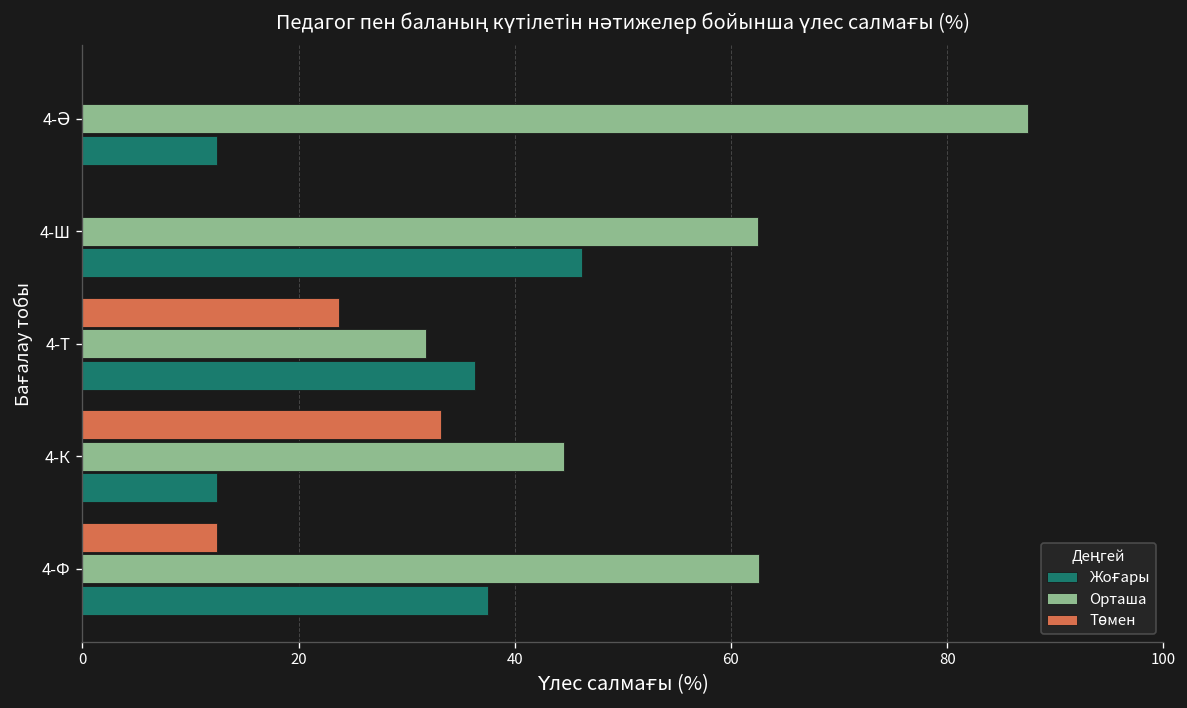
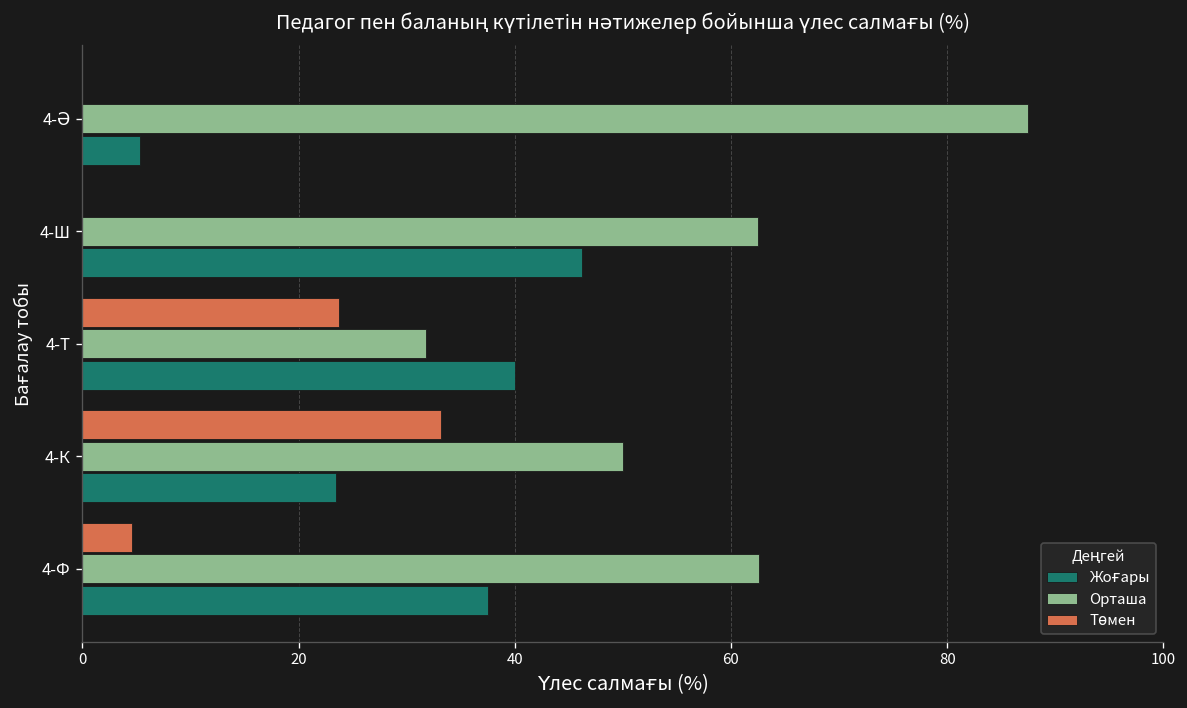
  {
    "Жоғары": {
-     "4-Ә": 13,
+     "4-Ә": 5,
      "4-Ш": 46,
-     "4-Т": 36,
-     "4-К": 13,
+     "4-Т": 40,
+     "4-К": 24,
      "4-Ф": 38
    },
    "Орташа": {
      "4-Ә": 88,
      "4-Ш": 63,
      "4-Т": 32,
-     "4-К": 45,
+     "4-К": 50,
      "4-Ф": 63
    },
    "Төмен": {
      "4-Ә": 0,
      "4-Ш": 0,
      "4-Т": 24,
      "4-К": 33,
-     "4-Ф": 13
+     "4-Ф": 5
    }
  }
